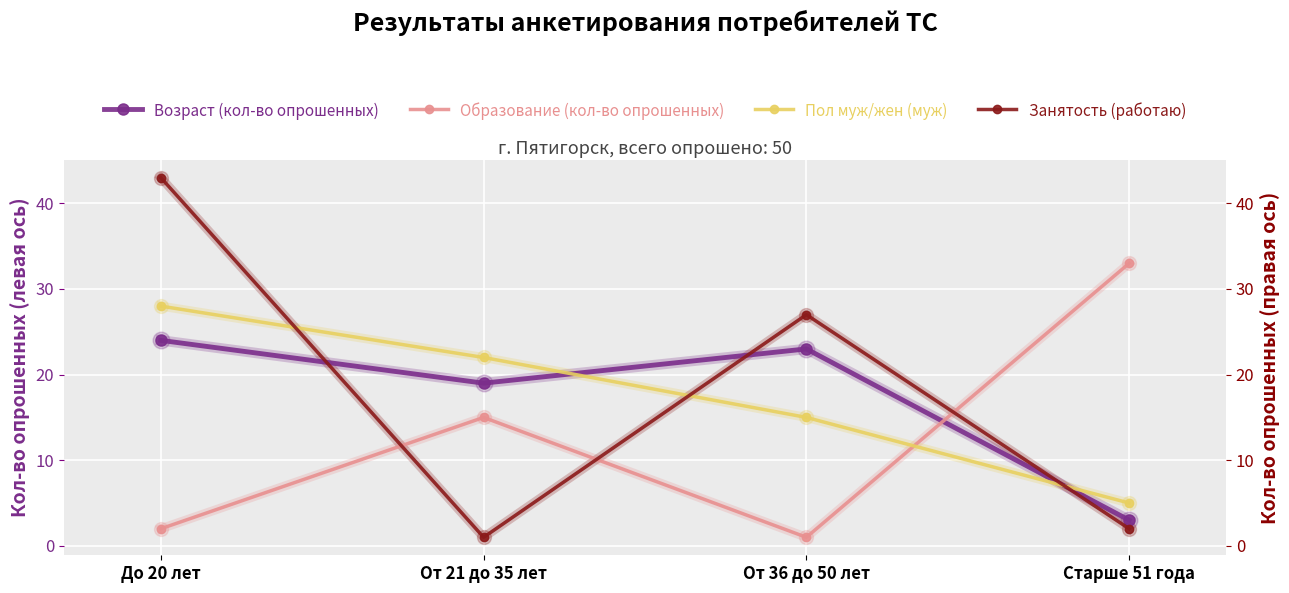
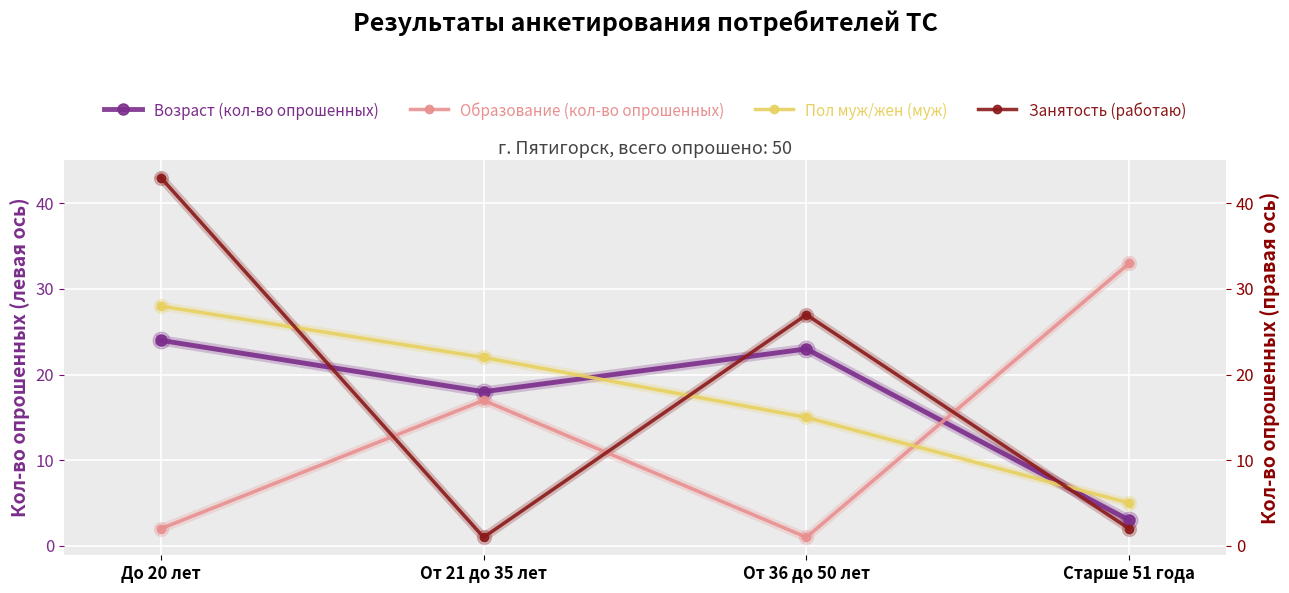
  {
    "Возраст (кол-во опрошенных)": {
      "До 20 лет": 24,
-     "От 21 до 35 лет": 19,
+     "От 21 до 35 лет": 18,
      "От 36 до 50 лет": 23,
      "Старше 51 года": 3
    },
    "Образование (кол-во опрошенных)": {
      "До 20 лет": 2,
-     "От 21 до 35 лет": 15,
+     "От 21 до 35 лет": 17,
      "От 36 до 50 лет": 1,
      "Старше 51 года": 33
    },
    "Пол муж/жен (муж)": {
      "До 20 лет": 28,
      "От 21 до 35 лет": 22,
      "От 36 до 50 лет": 15,
      "Старше 51 года": 5
    },
    "Занятость (работаю)": {
      "До 20 лет": 43,
      "От 21 до 35 лет": 1,
      "От 36 до 50 лет": 27,
      "Старше 51 года": 2
    }
  }
